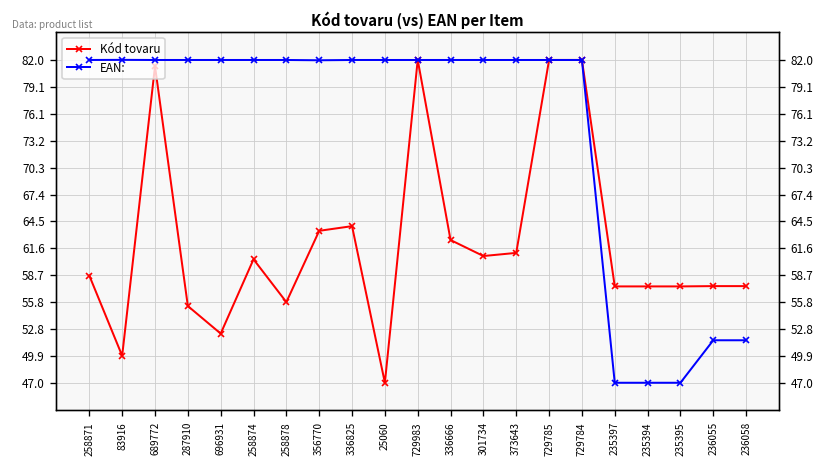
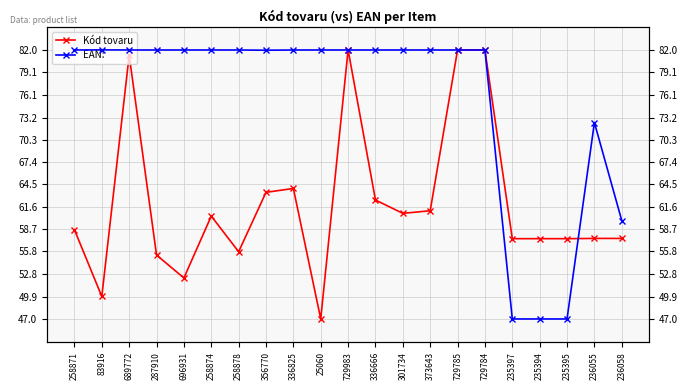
  {
    "Kód tovaru": {
      "258871": 59,
      "83916": 50,
      "287910": 55,
      "696931": 52,
      "258874": 60,
      "258878": 56,
      "356770": 63,
      "336825": 64,
      "25060": 47,
      "729983": 82,
      "336666": 62,
      "301734": 61,
      "373643": 61,
      "729785": 82,
      "729784": 82,
      "235397": 57,
      "235394": 57,
      "235395": 57,
      "236055": 57,
      "236058": 57
    },
    "EAN:": {
      "287910": 82,
      "696931": 82,
      "258874": 82,
      "258878": 82,
      "356770": 82,
      "336825": 82,
      "25060": 82,
      "729983": 82,
      "336666": 82,
      "301734": 82,
      "373643": 82,
      "729785": 82,
      "729784": 82,
      "235397": 47,
      "235394": 47,
      "235395": 47,
-     "236055": 52,
-     "236058": 52
+     "236055": 73,
+     "236058": 60
    }
  }
